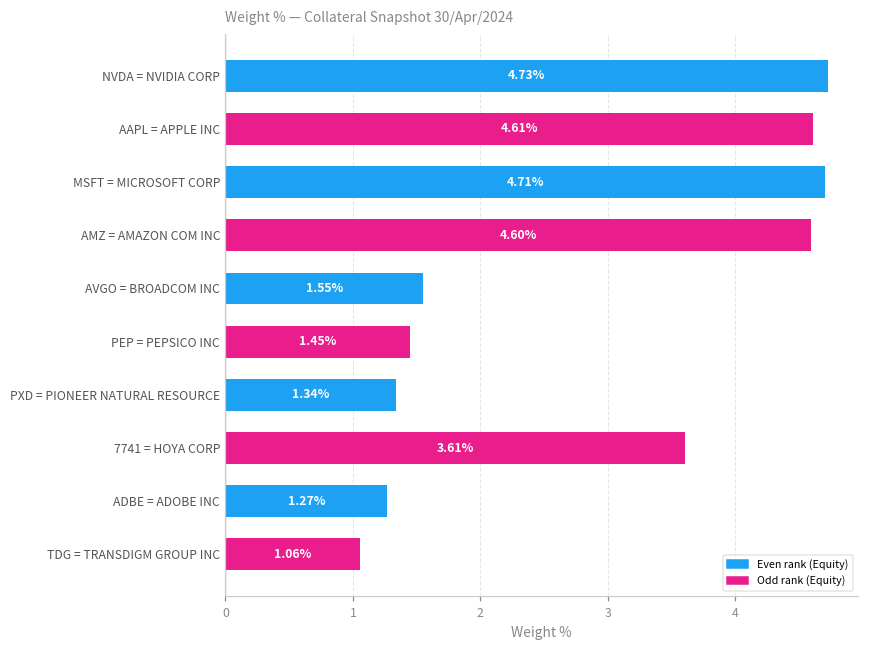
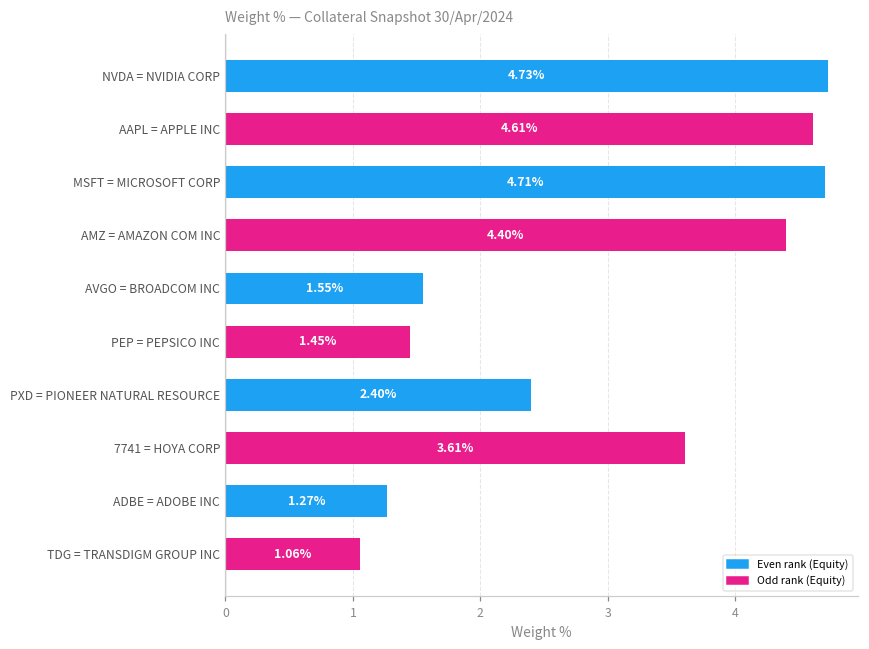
  {
    "NVDA = NVIDIA CORP": "4.73%",
    "AAPL = APPLE INC": "4.61%",
    "MSFT = MICROSOFT CORP": "4.71%",
-   "AMZ = AMAZON COM INC": "4.60%",
+   "AMZ = AMAZON COM INC": "4.40%",
    "AVGO = BROADCOM INC": "1.55%",
    "PEP = PEPSICO INC": "1.45%",
-   "PXD = PIONEER NATURAL RESOURCE": "1.34%",
+   "PXD = PIONEER NATURAL RESOURCE": "2.40%",
    "7741 = HOYA CORP": "3.61%",
    "ADBE = ADOBE INC": "1.27%",
    "TDG = TRANSDIGM GROUP INC": "1.06%"
  }
